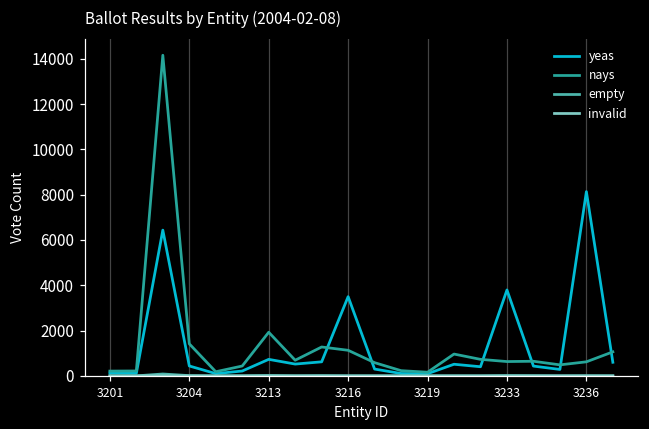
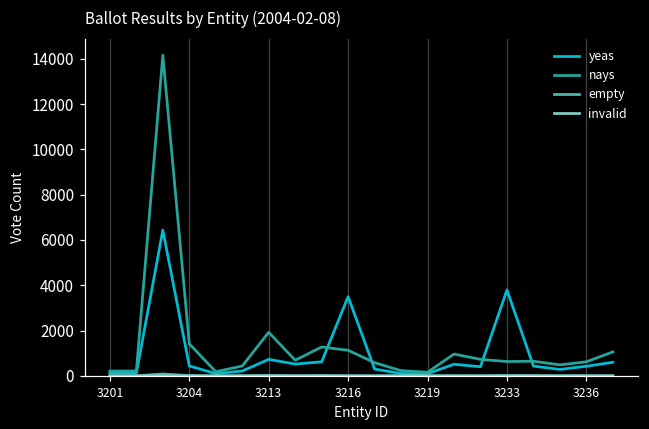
  {
    "yeas": {
      "3204": 400,
      "3213": 700,
      "3216": 3500,
      "3233": 3800,
-     "3236": 8100
+     "3236": 400
    }
  }
